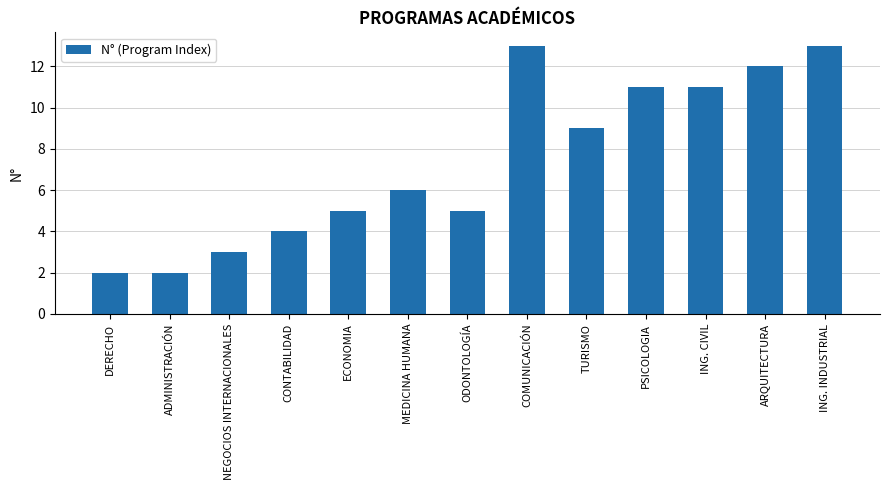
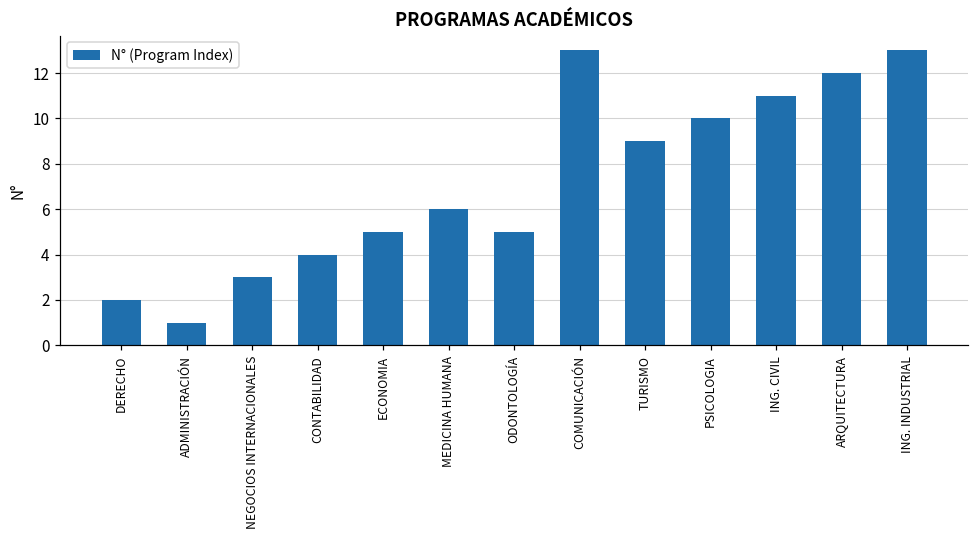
  {
    "DERECHO": 2,
-   "ADMINISTRACIÓN": 2,
+   "ADMINISTRACIÓN": 1,
    "NEGOCIOS INTERNACIONALES": 3,
    "CONTABILIDAD": 4,
    "ECONOMIA": 5,
    "MEDICINA HUMANA": 6,
    "ODONTOLOGÍA": 5,
    "COMUNICACIÓN": 13,
    "TURISMO": 9,
-   "PSICOLOGIA": 11,
+   "PSICOLOGIA": 10,
    "ING. CIVIL": 11,
    "ARQUITECTURA": 12,
    "ING. INDUSTRIAL": 13
  }
